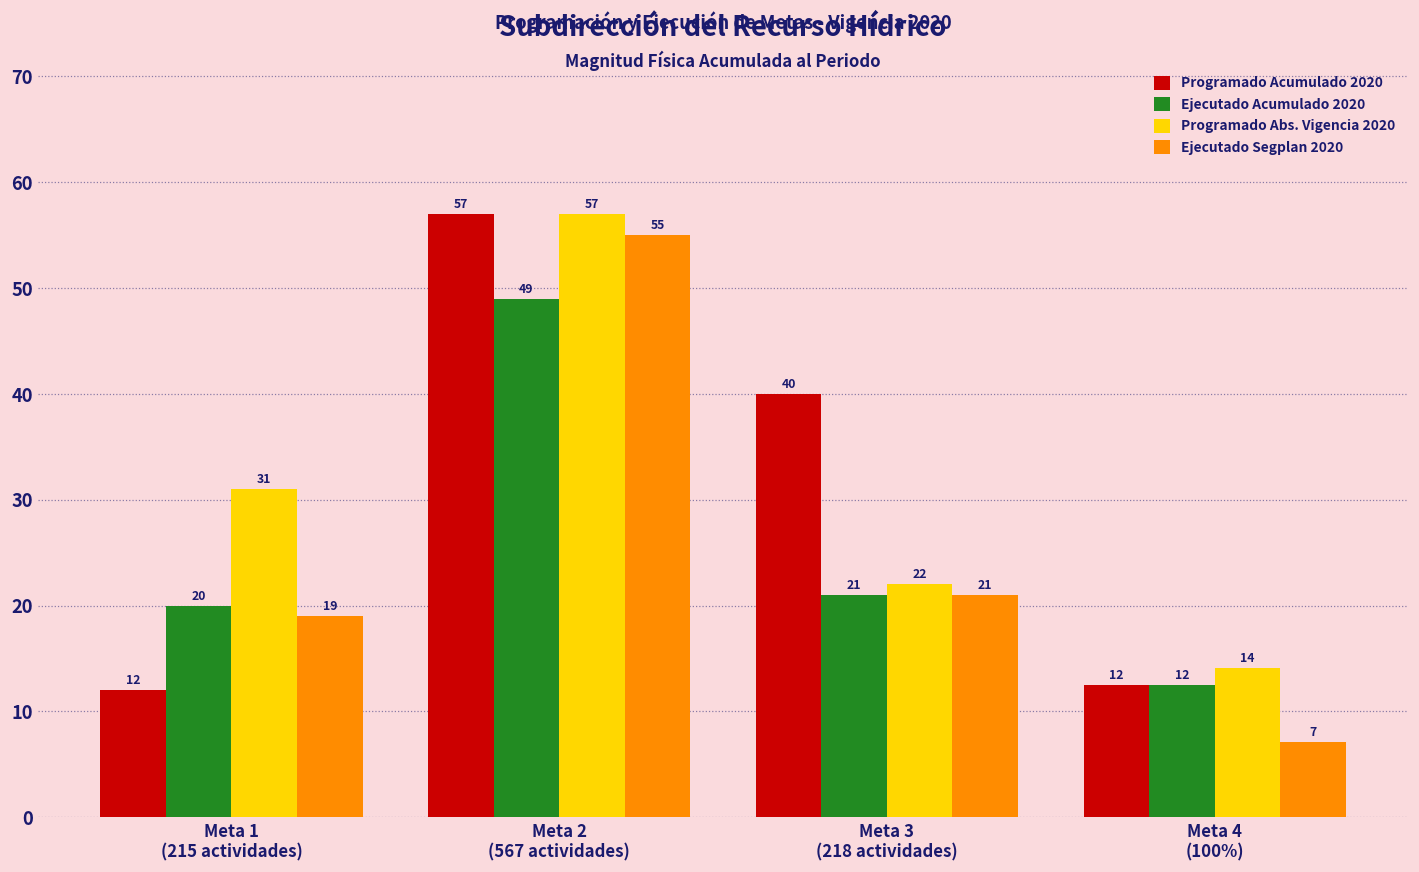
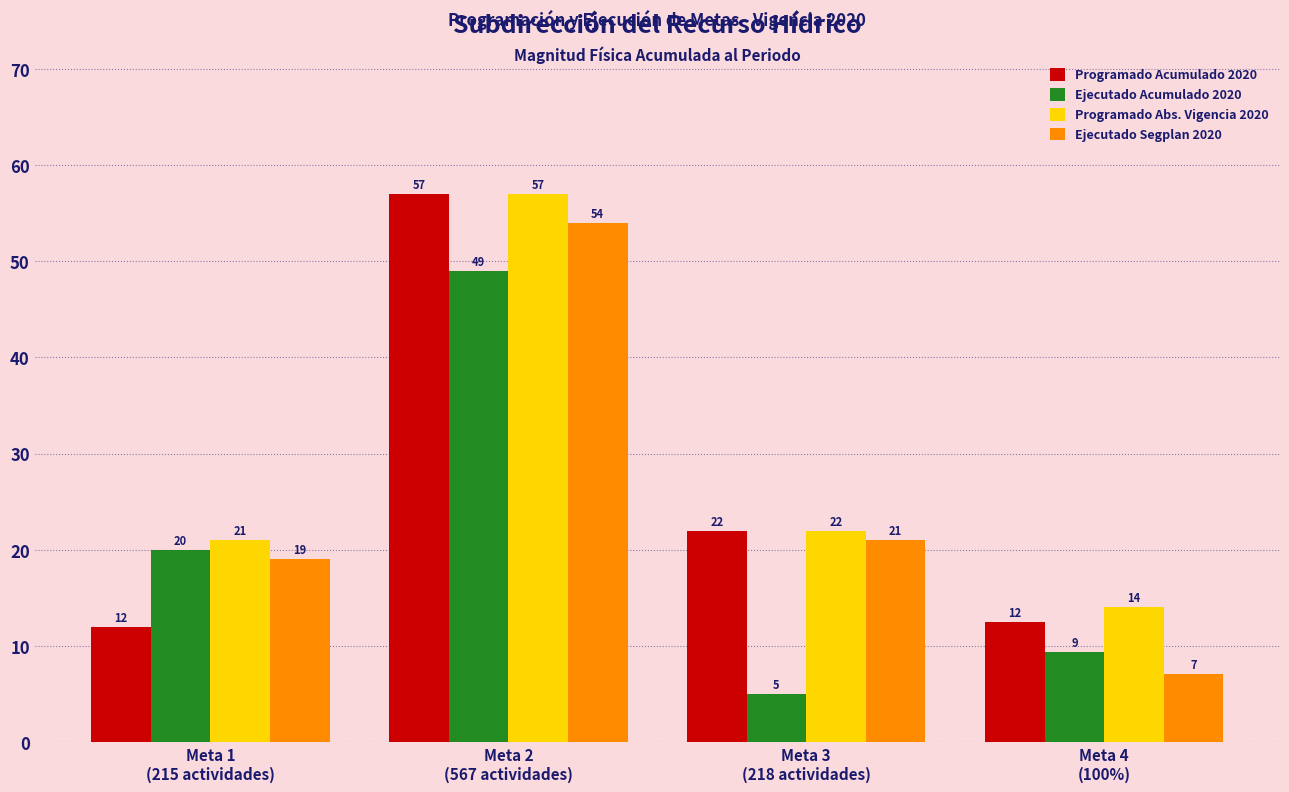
  {
    "Programado Acumulado 2020": {
      "Meta 1 (215 actividades)": 12,
      "Meta 2 (567 actividades)": 57,
-     "Meta 3 (218 actividades)": 40,
+     "Meta 3 (218 actividades)": 22,
      "Meta 4 (100%)": 12
    },
    "Ejecutado Acumulado 2020": {
      "Meta 1 (215 actividades)": 20,
      "Meta 2 (567 actividades)": 49,
-     "Meta 3 (218 actividades)": 21,
-     "Meta 4 (100%)": 12
+     "Meta 3 (218 actividades)": 5,
+     "Meta 4 (100%)": 9
    },
    "Programado Abs. Vigencia 2020": {
-     "Meta 1 (215 actividades)": 31,
+     "Meta 1 (215 actividades)": 21,
      "Meta 2 (567 actividades)": 57,
      "Meta 3 (218 actividades)": 22,
      "Meta 4 (100%)": 14
    },
    "Ejecutado Segplan 2020": {
      "Meta 1 (215 actividades)": 19,
-     "Meta 2 (567 actividades)": 55,
+     "Meta 2 (567 actividades)": 54,
      "Meta 3 (218 actividades)": 21,
      "Meta 4 (100%)": 7
    }
  }
